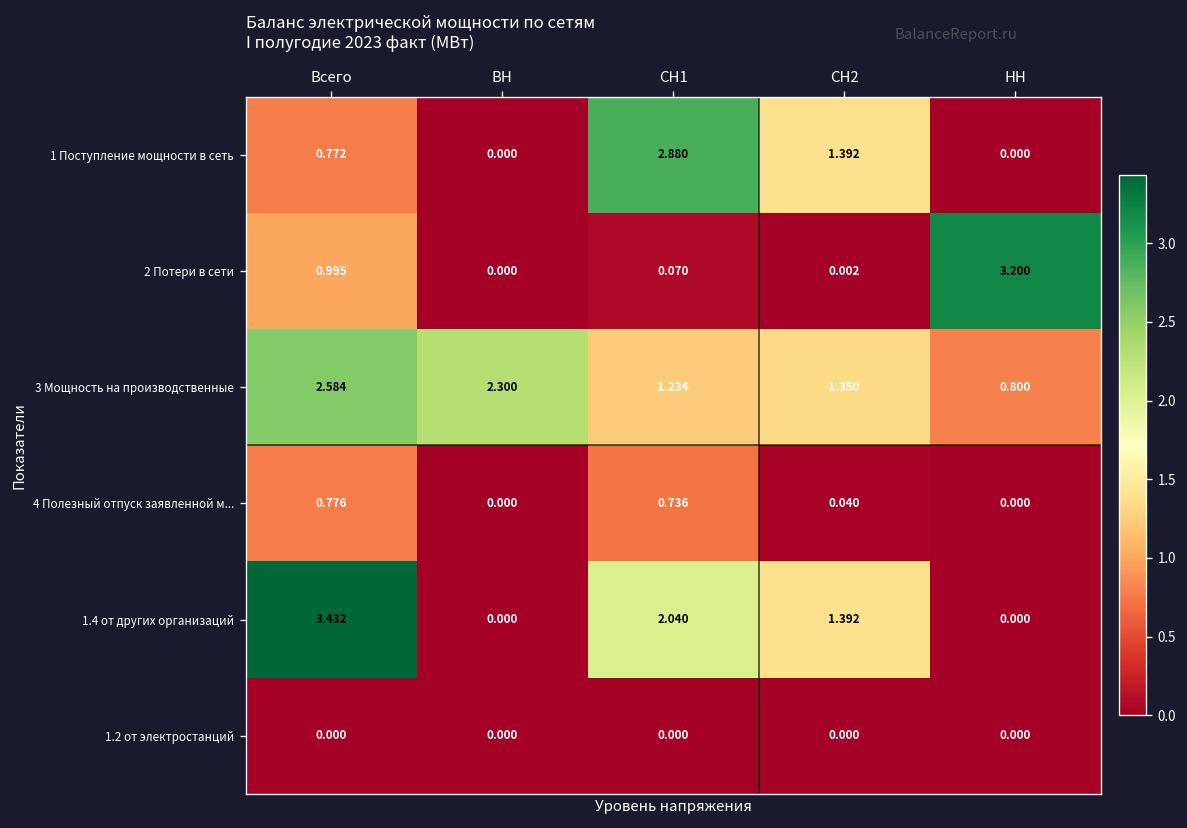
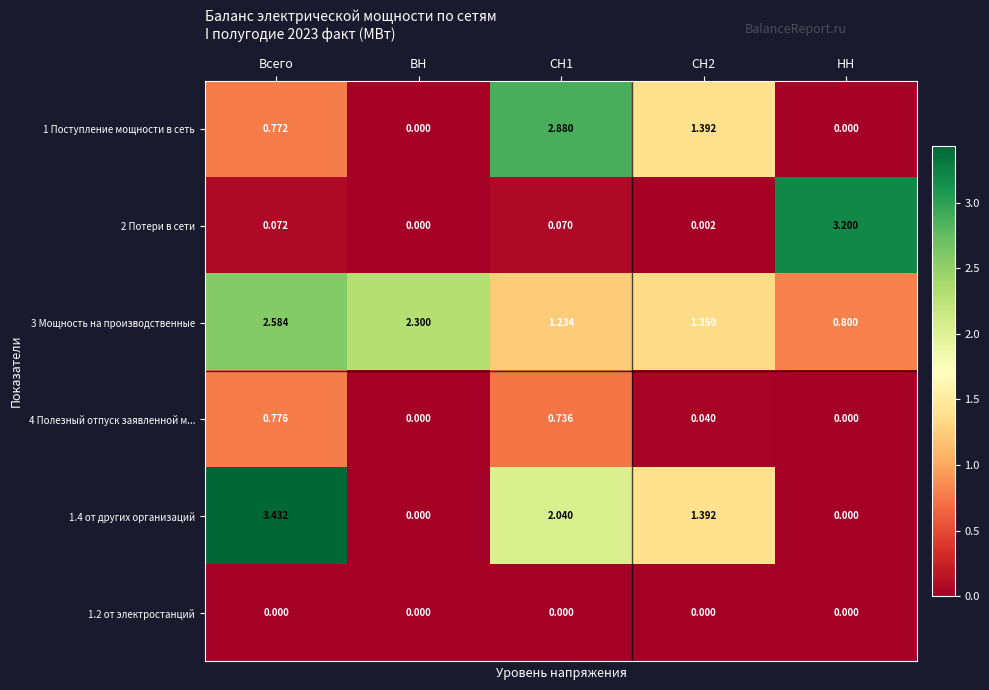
  {
    "1 Поступление мощности в сеть": {
      "Всего": 0.772,
      "ВН": 0.000,
      "СН1": 2.880,
      "СН2": 1.392,
      "НН": 0.000
    },
    "2 Потери в сети": {
-     "Всего": 0.995,
+     "Всего": 0.072,
      "ВН": 0.000,
      "СН1": 0.070,
      "СН2": 0.002,
      "НН": 3.200
    },
    "3 Мощность на производственные": {
      "Всего": 2.584,
      "ВН": 2.300,
      "СН1": 1.234,
      "СН2": 1.350,
      "НН": 0.800
    },
    "4 Полезный отпуск заявленной м...": {
      "Всего": 0.776,
      "ВН": 0.000,
      "СН1": 0.736,
      "СН2": 0.040,
      "НН": 0.000
    },
    "1.4 от других организаций": {
      "Всего": 3.432,
      "ВН": 0.000,
      "СН1": 2.040,
      "СН2": 1.392,
      "НН": 0.000
    },
    "1.2 от электростанций": {
      "Всего": 0.000,
      "ВН": 0.000,
      "СН1": 0.000,
      "СН2": 0.000,
      "НН": 0.000
    }
  }
